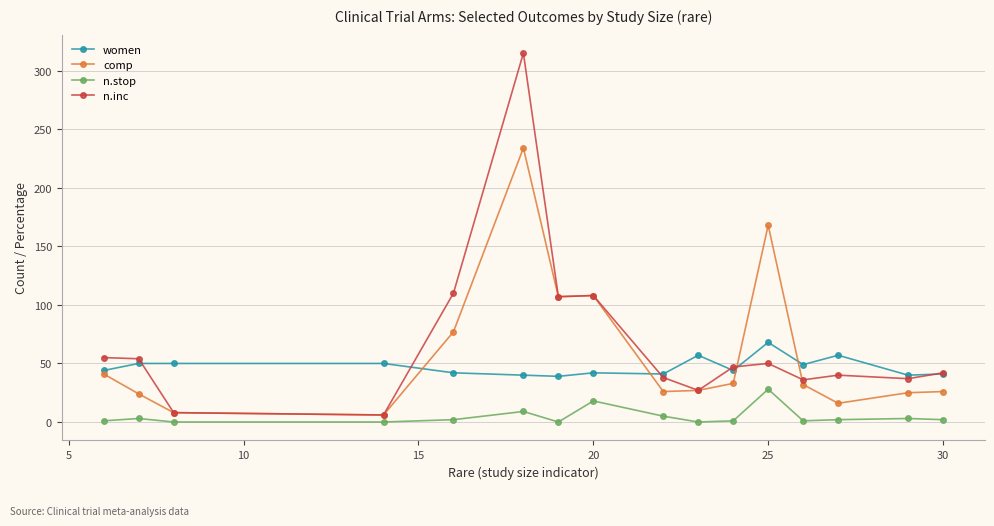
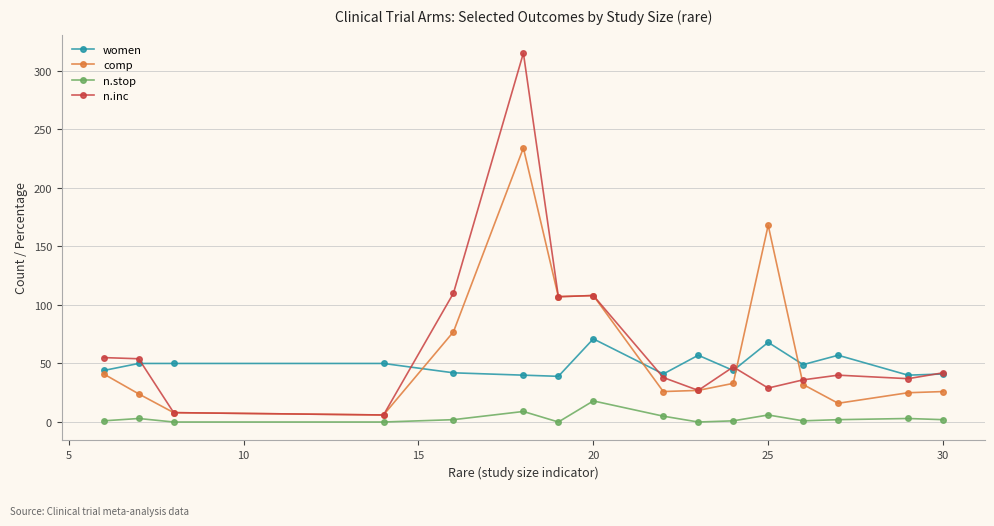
  {
    "women": {
-     "20": 42,
+     "20": 71,
      "25": 68
    },
    "comp": {
      "25": 168,
      "30": 26
    },
    "n.stop": {
      "20": 18,
-     "25": 28,
+     "25": 6,
      "30": 2
    },
    "n.inc": {
-     "25": 50
+     "25": 29
    }
  }
